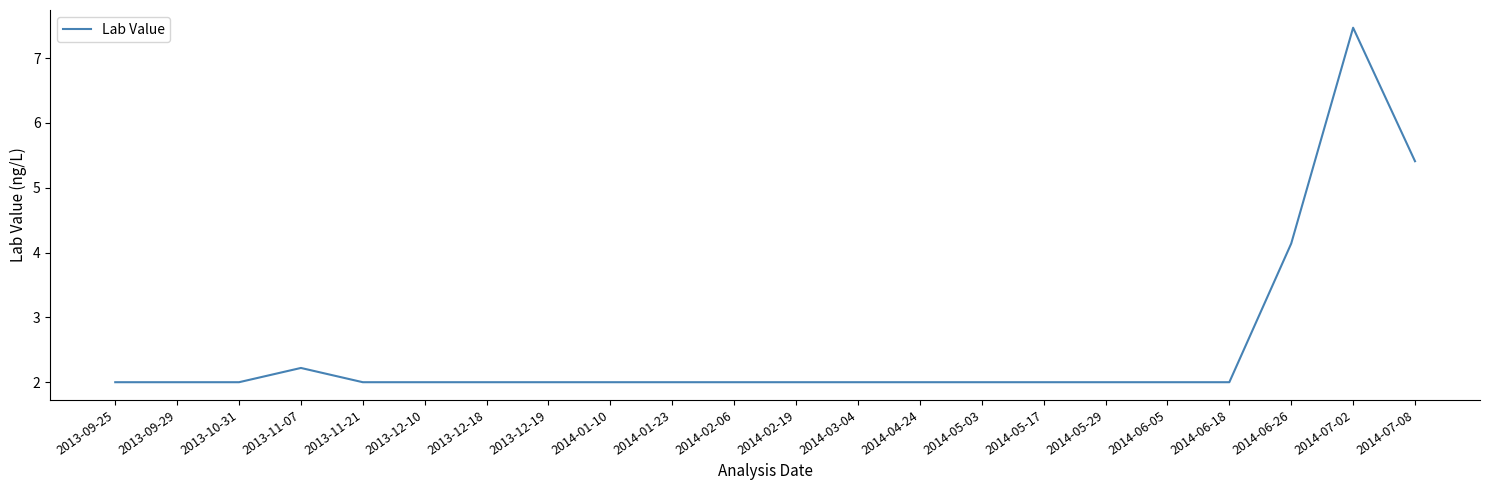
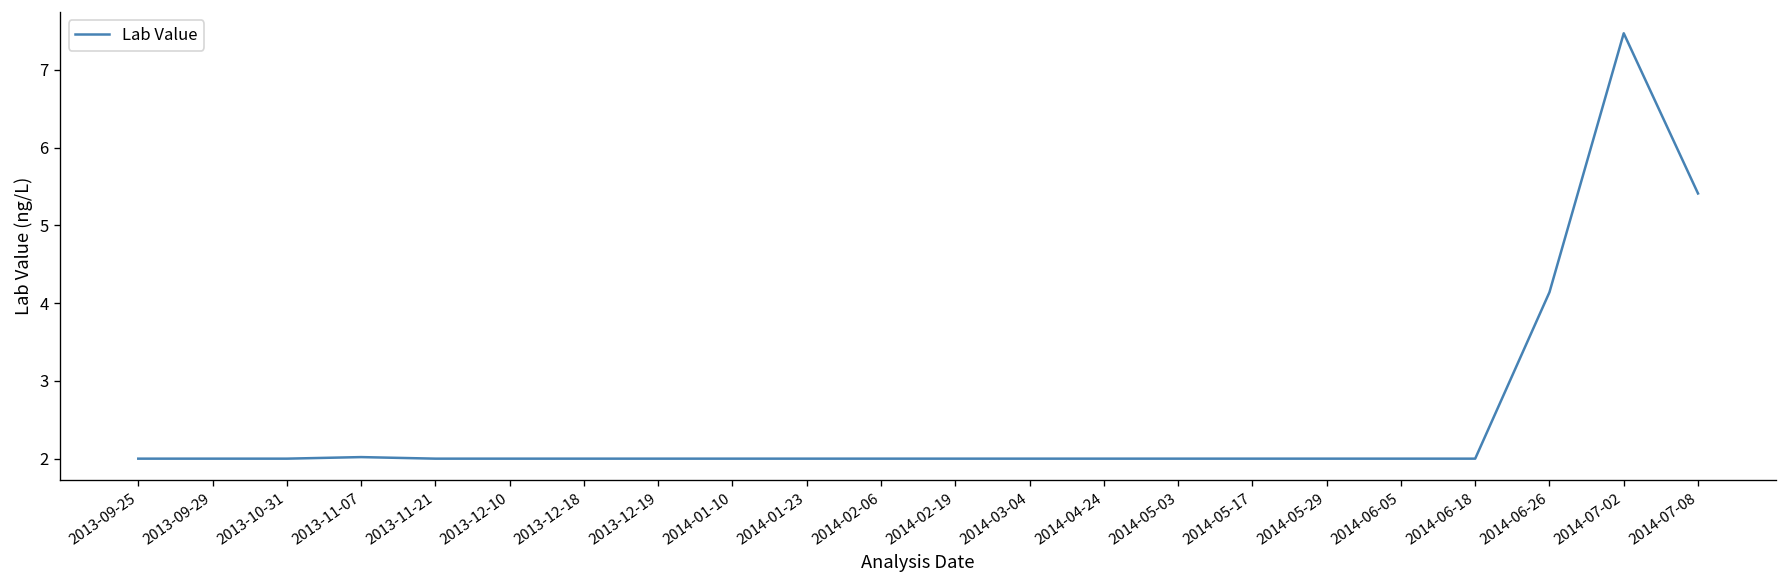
  {
    "2013-09-25": 2.0,
    "2013-09-29": 2.0,
    "2013-10-31": 2.0,
-   "2013-11-07": 2.2,
+   "2013-11-07": 2.0,
    "2013-11-21": 2.0,
    "2013-12-10": 2.0,
    "2013-12-18": 2.0,
    "2013-12-19": 2.0,
    "2014-01-10": 2.0,
    "2014-01-23": 2.0,
    "2014-02-06": 2.0,
    "2014-02-19": 2.0,
    "2014-03-04": 2.0,
    "2014-04-24": 2.0,
    "2014-05-03": 2.0,
    "2014-05-17": 2.0,
    "2014-05-29": 2.0,
    "2014-06-05": 2.0,
    "2014-06-18": 2.0,
    "2014-06-26": 4.1,
    "2014-07-02": 7.5,
    "2014-07-08": 5.4
  }
